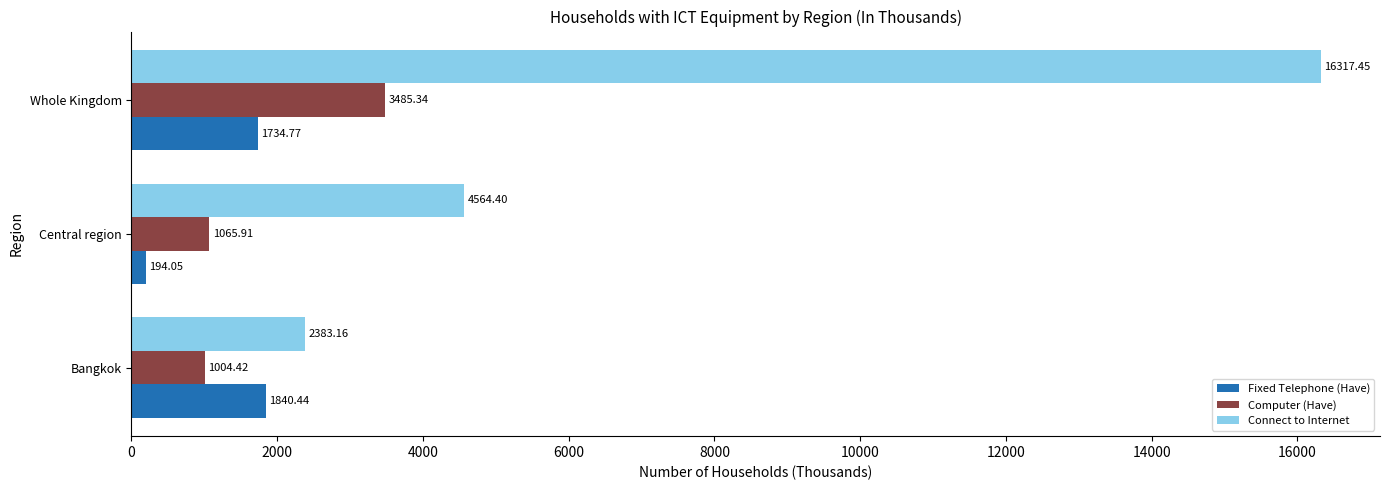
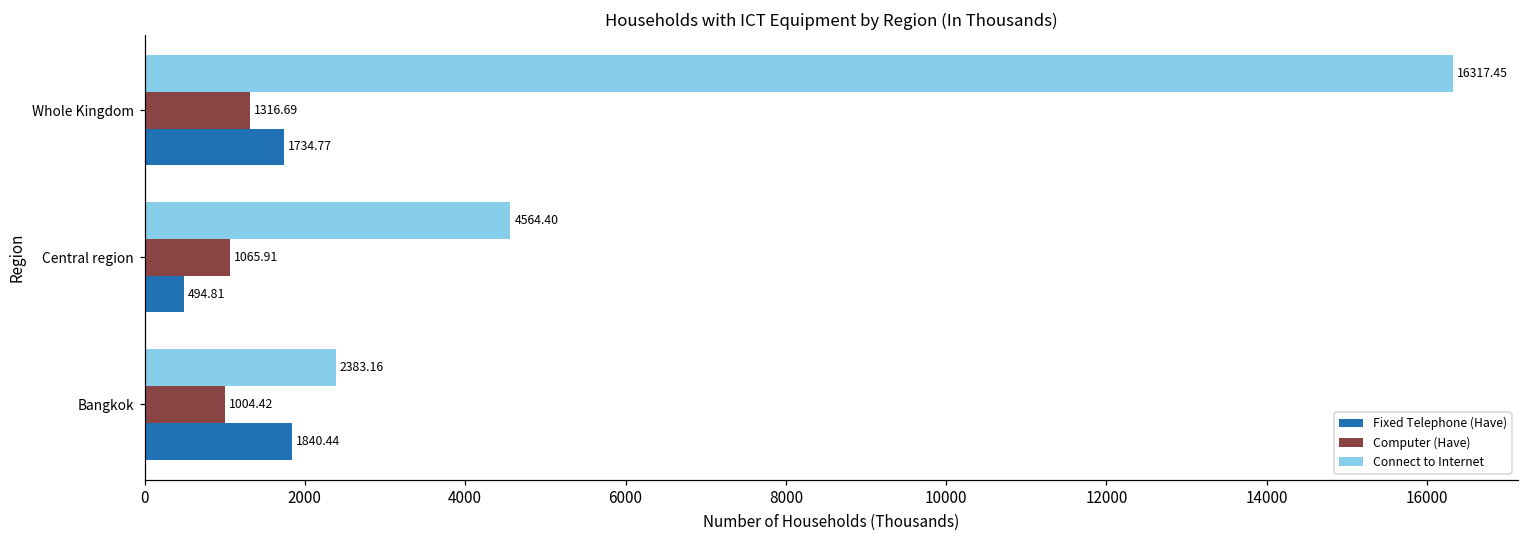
  {
    "Fixed Telephone (Have)": {
      "Whole Kingdom": 1734.77,
-     "Central region": 194.05,
+     "Central region": 494.81,
      "Bangkok": 1840.44
    },
    "Computer (Have)": {
-     "Whole Kingdom": 3485.34,
+     "Whole Kingdom": 1316.69,
      "Central region": 1065.91,
      "Bangkok": 1004.42
    },
    "Connect to Internet": {
      "Whole Kingdom": 16317.45,
      "Central region": 4564.40,
      "Bangkok": 2383.16
    }
  }
